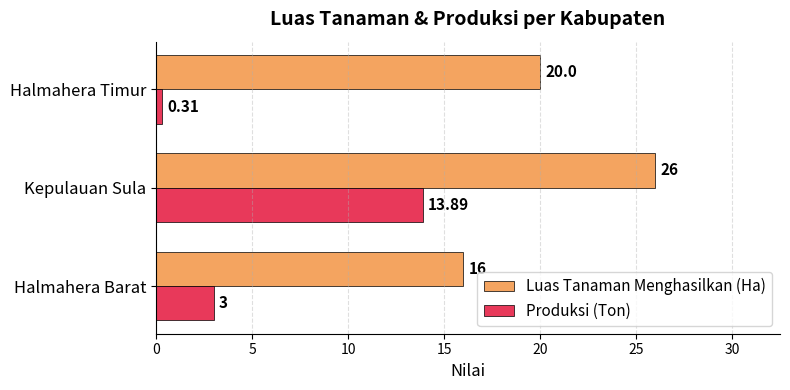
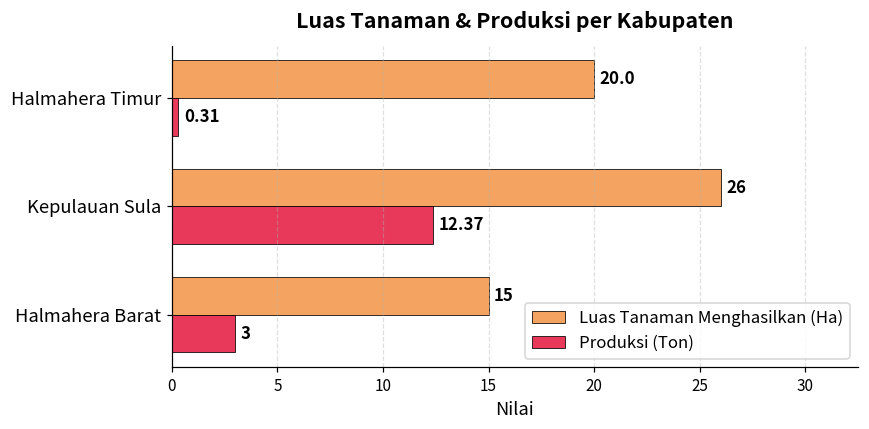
  {
    "Luas Tanaman Menghasilkan (Ha)": {
-     "Halmahera Barat": 16
+     "Halmahera Barat": 15
    },
    "Produksi (Ton)": {
      "Halmahera Timur": 0.31,
-     "Kepulauan Sula": 13.89,
+     "Kepulauan Sula": 12.37,
      "Halmahera Barat": 3
    }
  }
